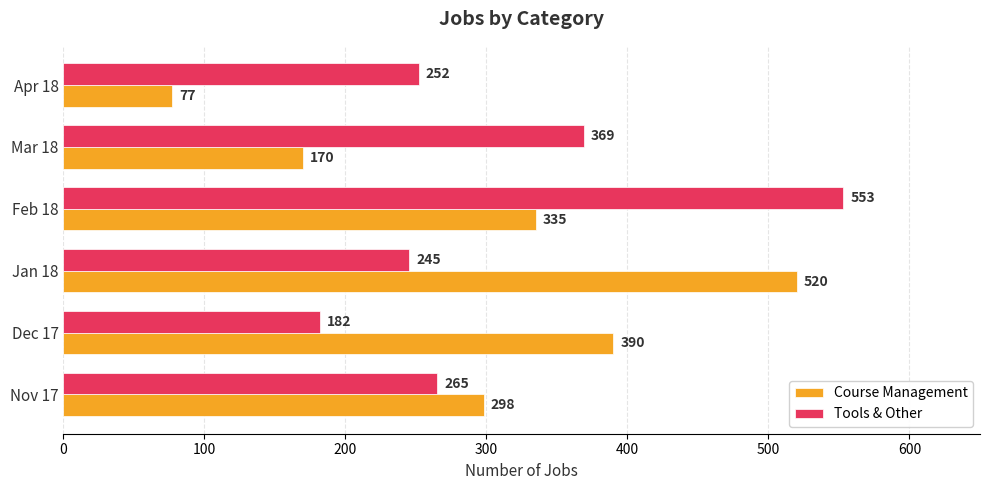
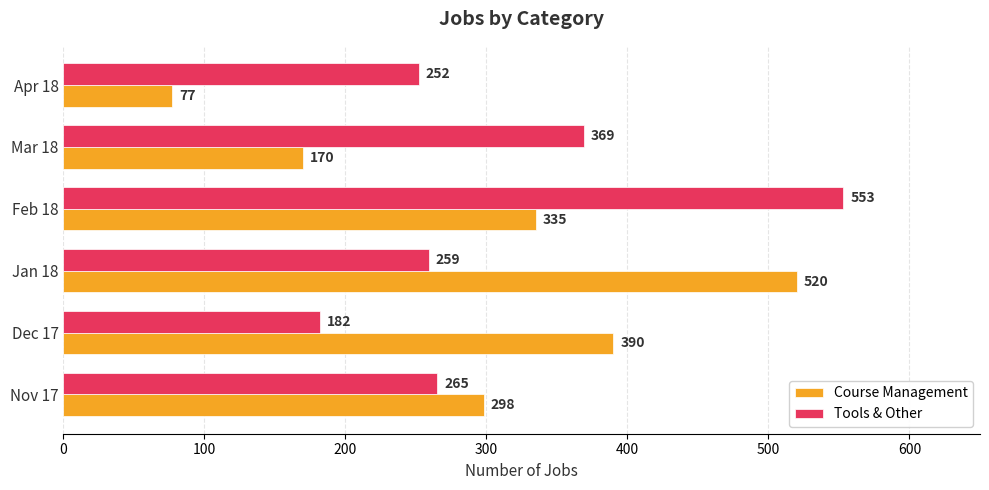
  {
    "Course Management": {
      "Apr 18": 77,
      "Mar 18": 170,
      "Feb 18": 335,
      "Jan 18": 520,
      "Dec 17": 390,
      "Nov 17": 298
    },
    "Tools & Other": {
      "Apr 18": 252,
      "Mar 18": 369,
      "Feb 18": 553,
-     "Jan 18": 245,
+     "Jan 18": 259,
      "Dec 17": 182,
      "Nov 17": 265
    }
  }
